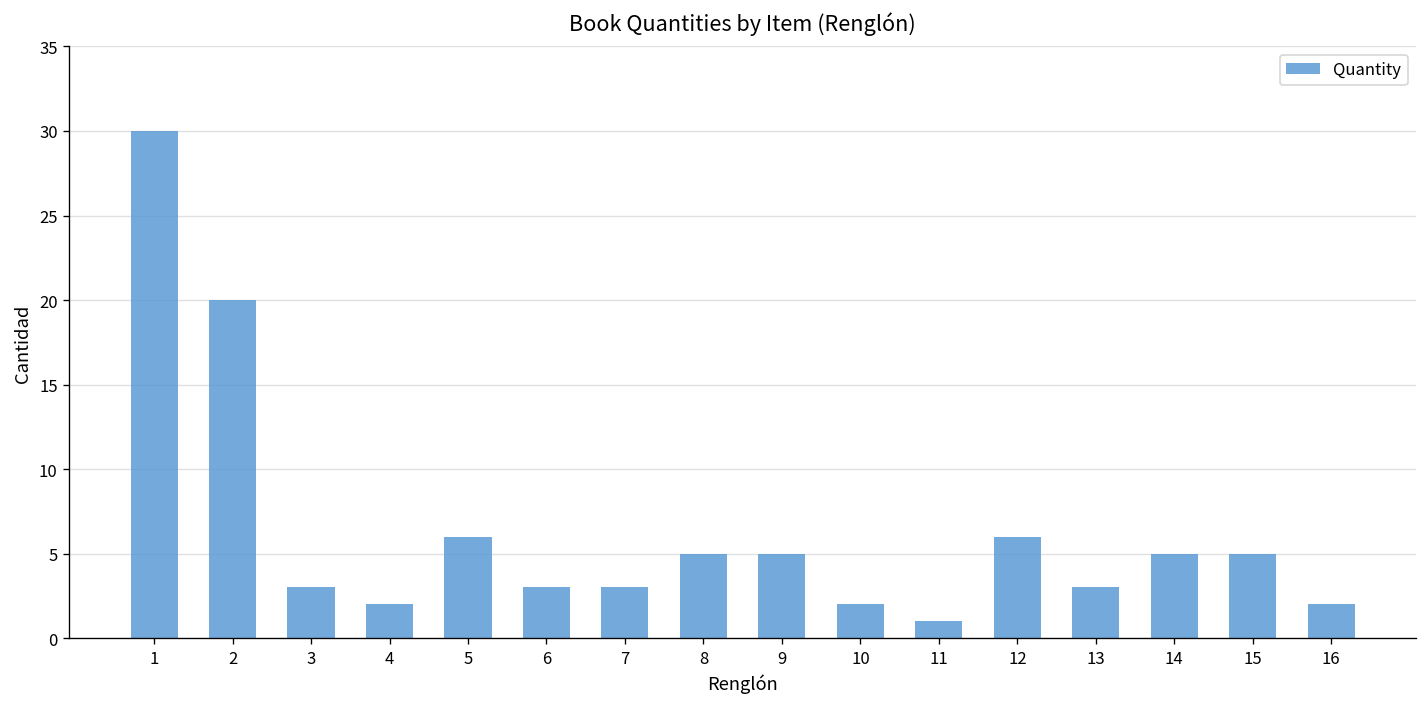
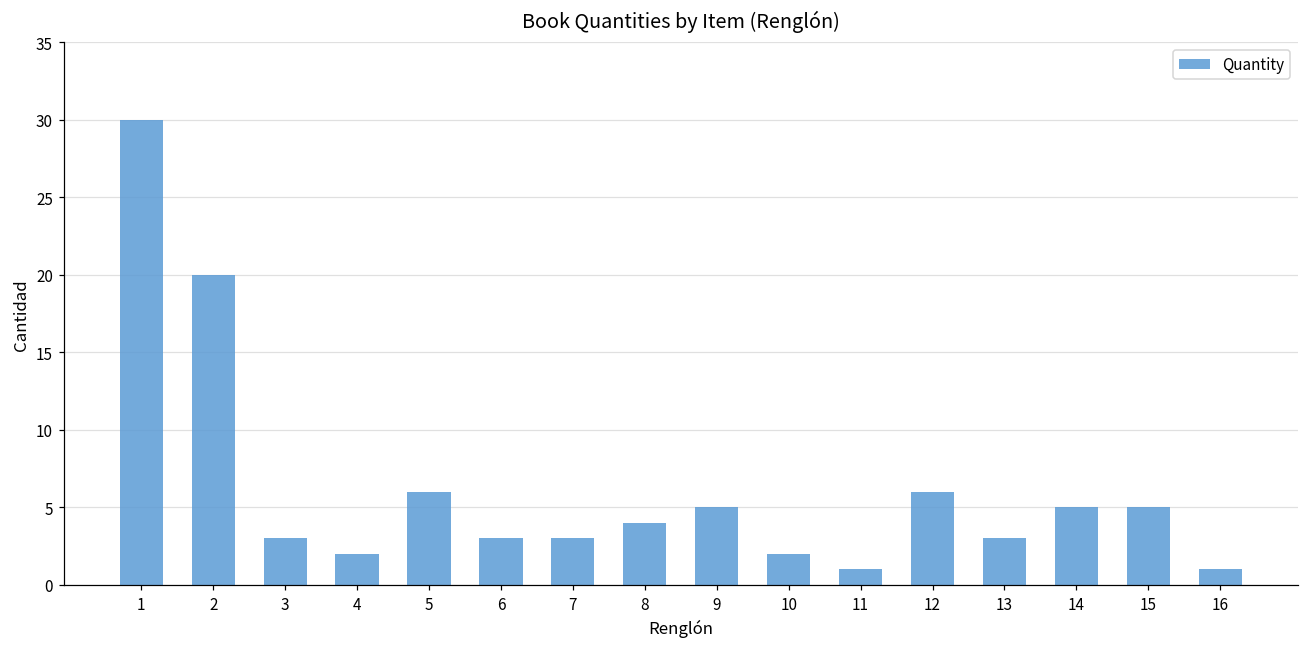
  {
    "1": 30,
    "2": 20,
    "3": 3,
    "4": 2,
    "5": 6,
    "6": 3,
    "7": 3,
-   "8": 5,
+   "8": 4,
    "9": 5,
    "10": 2,
    "11": 1,
    "12": 6,
    "13": 3,
    "14": 5,
    "15": 5,
-   "16": 2
+   "16": 1
  }
